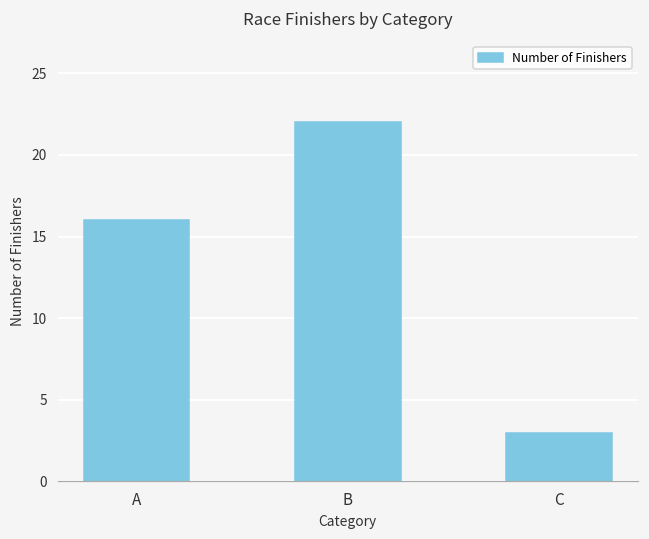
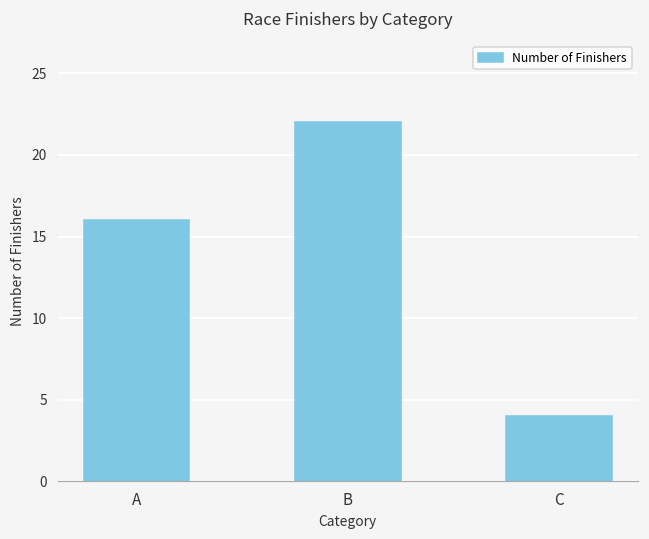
  {
    "A": 16,
    "B": 22,
-   "C": 3
+   "C": 4
  }
